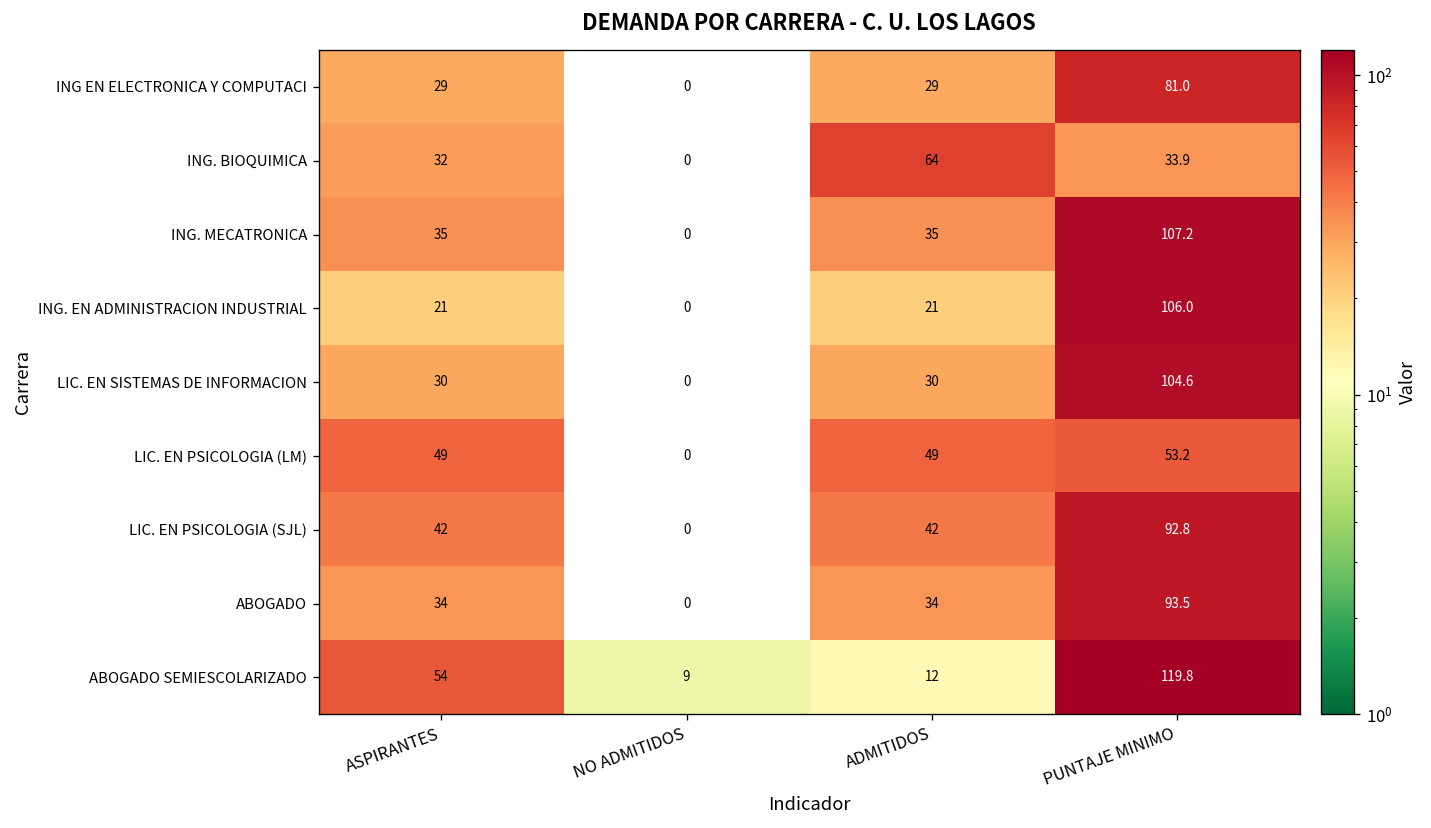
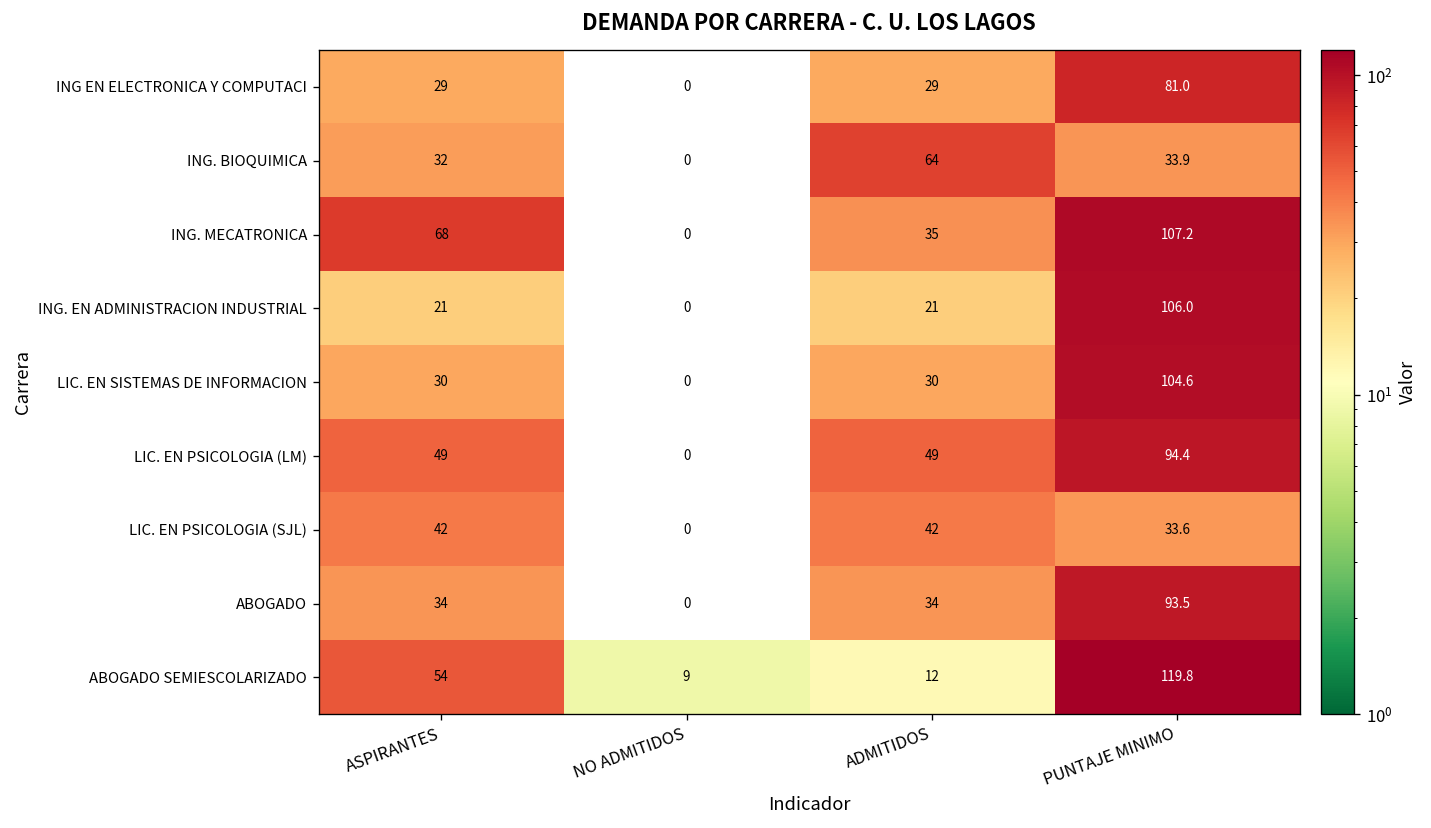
  {
    "ING EN ELECTRONICA Y COMPUTACI": {
      "ASPIRANTES": 29,
      "NO ADMITIDOS": 0,
      "ADMITIDOS": 29,
      "PUNTAJE MINIMO": 81.0
    },
    "ING. BIOQUIMICA": {
      "ASPIRANTES": 32,
      "NO ADMITIDOS": 0,
      "ADMITIDOS": 64,
      "PUNTAJE MINIMO": 33.9
    },
    "ING. MECATRONICA": {
-     "ASPIRANTES": 35,
+     "ASPIRANTES": 68,
      "NO ADMITIDOS": 0,
      "ADMITIDOS": 35,
      "PUNTAJE MINIMO": 107.2
    },
    "ING. EN ADMINISTRACION INDUSTRIAL": {
      "ASPIRANTES": 21,
      "NO ADMITIDOS": 0,
      "ADMITIDOS": 21,
      "PUNTAJE MINIMO": 106.0
    },
    "LIC. EN SISTEMAS DE INFORMACION": {
      "ASPIRANTES": 30,
      "NO ADMITIDOS": 0,
      "ADMITIDOS": 30,
      "PUNTAJE MINIMO": 104.6
    },
    "LIC. EN PSICOLOGIA (LM)": {
      "ASPIRANTES": 49,
      "NO ADMITIDOS": 0,
      "ADMITIDOS": 49,
-     "PUNTAJE MINIMO": 53.2
+     "PUNTAJE MINIMO": 94.4
    },
    "LIC. EN PSICOLOGIA (SJL)": {
      "ASPIRANTES": 42,
      "NO ADMITIDOS": 0,
      "ADMITIDOS": 42,
-     "PUNTAJE MINIMO": 92.8
+     "PUNTAJE MINIMO": 33.6
    },
    "ABOGADO": {
      "ASPIRANTES": 34,
      "NO ADMITIDOS": 0,
      "ADMITIDOS": 34,
      "PUNTAJE MINIMO": 93.5
    },
    "ABOGADO SEMIESCOLARIZADO": {
      "ASPIRANTES": 54,
      "NO ADMITIDOS": 9,
      "ADMITIDOS": 12,
      "PUNTAJE MINIMO": 119.8
    }
  }
